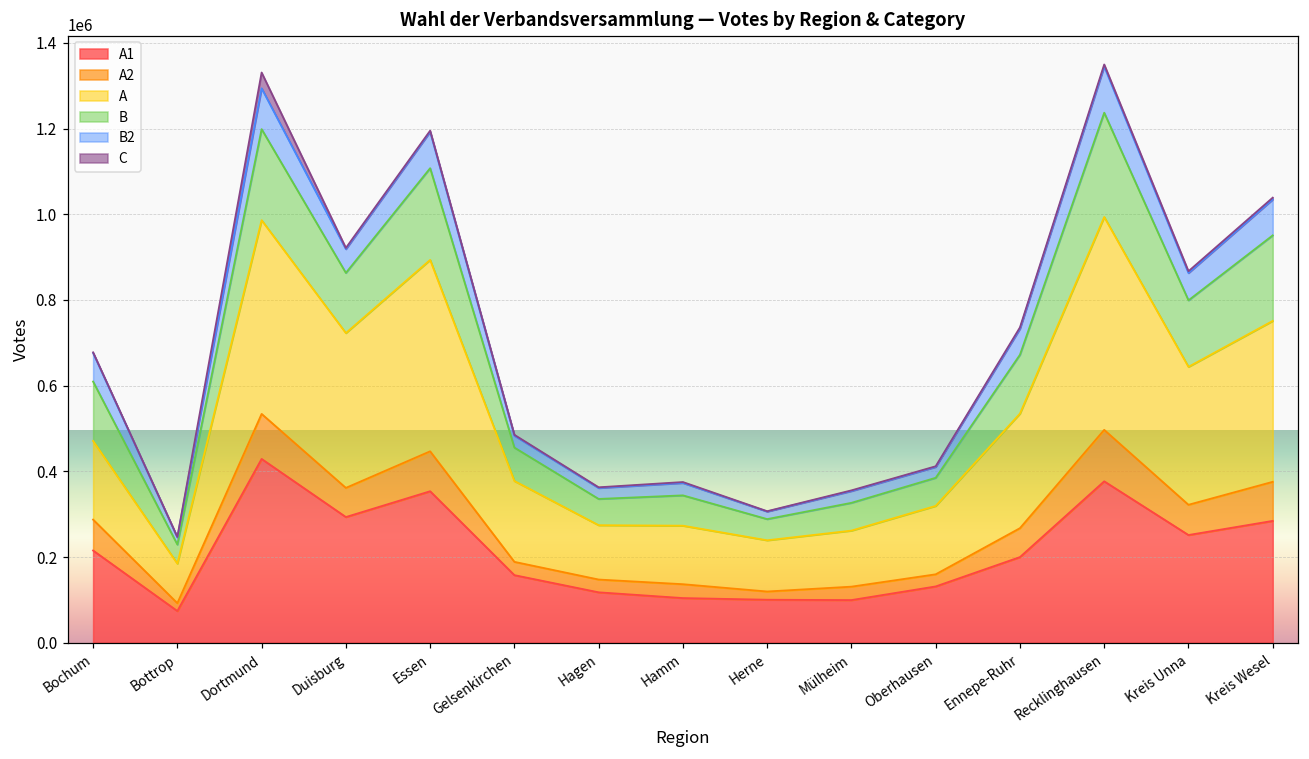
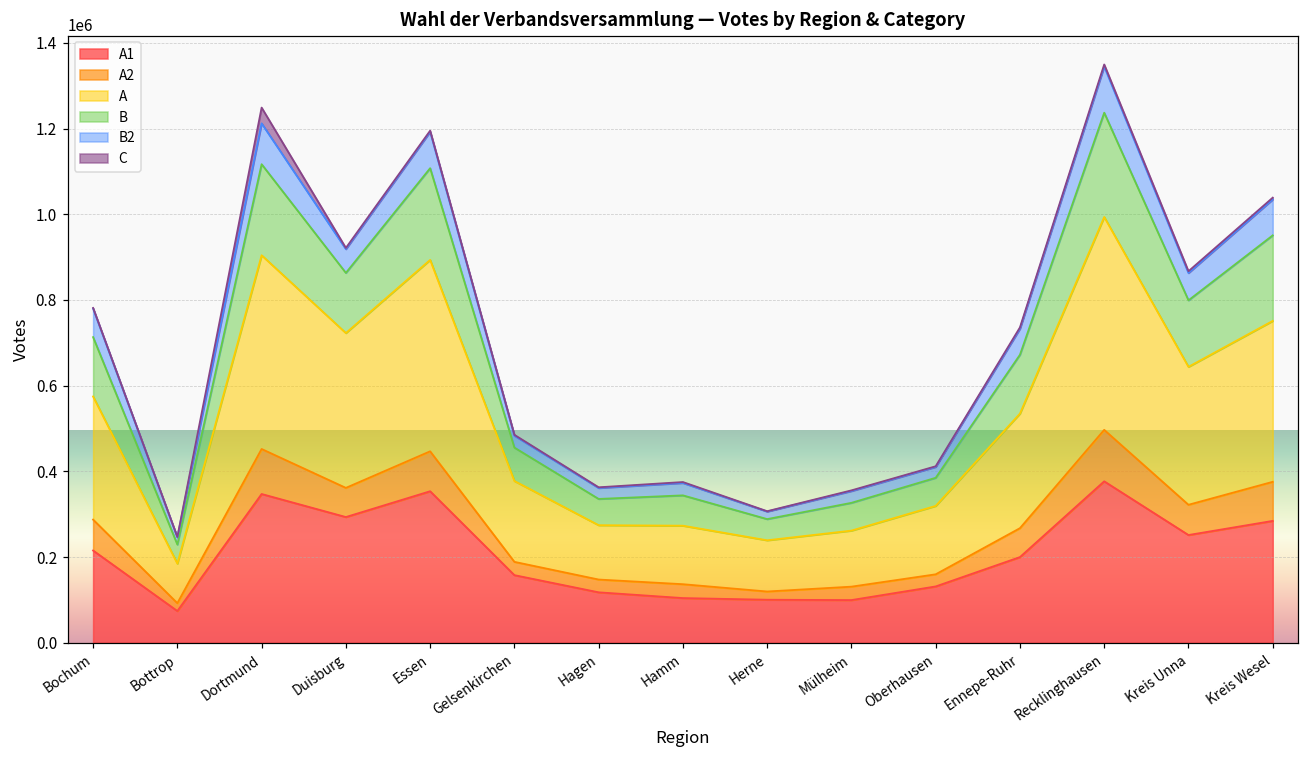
  {
    "A1": {
      "Bochum": 220000,
      "Bottrop": 70000,
-     "Dortmund": 430000,
+     "Dortmund": 350000,
      "Duisburg": 290000,
      "Essen": 350000,
      "Gelsenkirchen": 160000,
      "Hagen": 120000,
      "Hamm": 100000,
      "Herne": 100000,
      "Mülheim": 100000,
      "Oberhausen": 130000,
      "Ennepe-Ruhr": 200000,
      "Recklinghausen": 380000,
      "Kreis Unna": 250000,
      "Kreis Wesel": 280000
    },
    "A2": {
      "Bochum": 70000,
      "Bottrop": 20000,
      "Dortmund": 110000,
      "Duisburg": 70000,
      "Essen": 90000,
      "Gelsenkirchen": 30000,
      "Hagen": 30000,
      "Hamm": 30000,
      "Herne": 20000,
      "Mülheim": 30000,
      "Oberhausen": 30000,
      "Ennepe-Ruhr": 70000,
      "Recklinghausen": 120000,
      "Kreis Unna": 70000,
      "Kreis Wesel": 90000
    },
    "A": {
-     "Bochum": 180000,
+     "Bochum": 290000,
      "Bottrop": 90000,
      "Dortmund": 450000,
      "Duisburg": 360000,
      "Essen": 450000,
      "Gelsenkirchen": 190000,
      "Hagen": 130000,
      "Hamm": 140000,
      "Herne": 120000,
      "Mülheim": 130000,
      "Oberhausen": 160000,
      "Ennepe-Ruhr": 270000,
      "Recklinghausen": 500000,
      "Kreis Unna": 320000,
      "Kreis Wesel": 380000
    },
    "B": {
      "Bochum": 140000,
      "Bottrop": 40000,
      "Dortmund": 210000,
      "Duisburg": 140000,
      "Essen": 210000,
      "Gelsenkirchen": 80000,
      "Hagen": 60000,
      "Hamm": 70000,
      "Herne": 50000,
      "Mülheim": 60000,
      "Oberhausen": 70000,
      "Ennepe-Ruhr": 140000,
      "Recklinghausen": 240000,
      "Kreis Unna": 160000,
      "Kreis Wesel": 200000
    },
    "B2": {
      "Dortmund": 100000
    },
    "C": {
      "Dortmund": 40000
    }
  }
